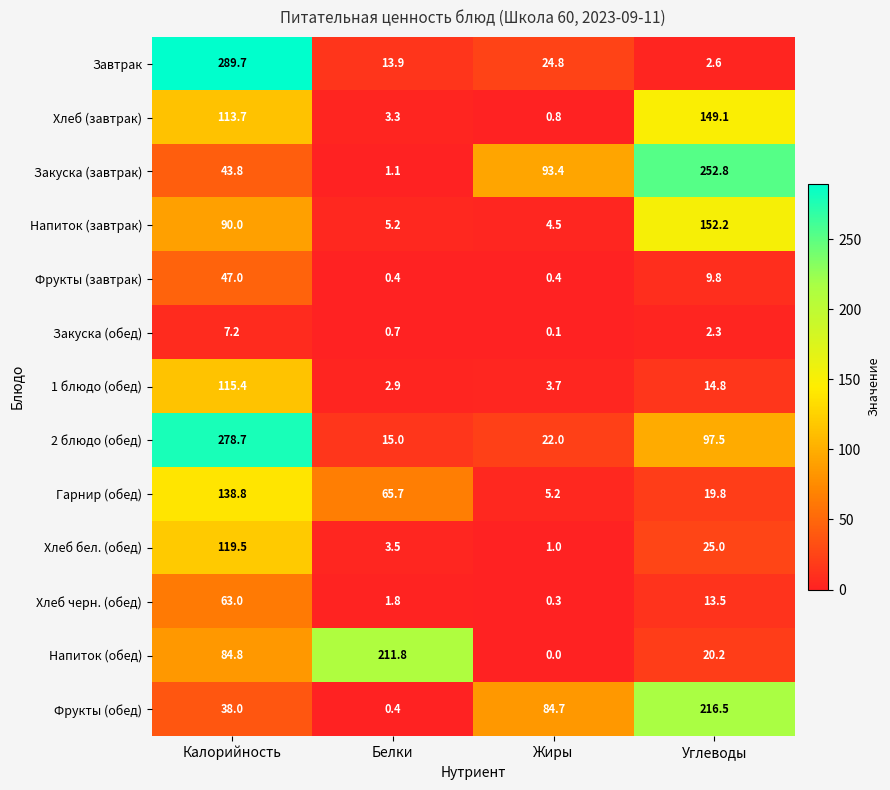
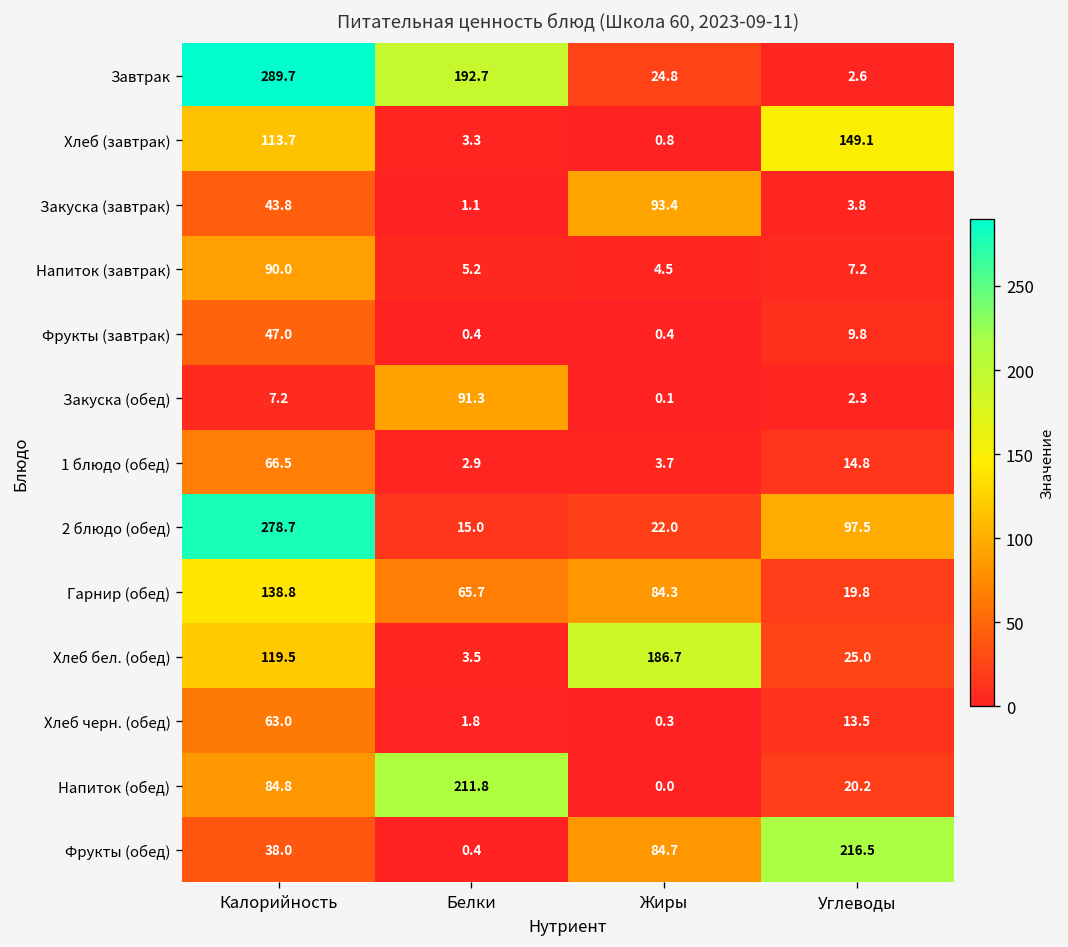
  {
    "Завтрак": {
      "Калорийность": 289.7,
-     "Белки": 13.9,
+     "Белки": 192.7,
      "Жиры": 24.8,
      "Углеводы": 2.6
    },
    "Хлеб (завтрак)": {
      "Калорийность": 113.7,
      "Белки": 3.3,
      "Жиры": 0.8,
      "Углеводы": 149.1
    },
    "Закуска (завтрак)": {
      "Калорийность": 43.8,
      "Белки": 1.1,
      "Жиры": 93.4,
-     "Углеводы": 252.8
+     "Углеводы": 3.8
    },
    "Напиток (завтрак)": {
      "Калорийность": 90.0,
      "Белки": 5.2,
      "Жиры": 4.5,
-     "Углеводы": 152.2
+     "Углеводы": 7.2
    },
    "Фрукты (завтрак)": {
      "Калорийность": 47.0,
      "Белки": 0.4,
      "Жиры": 0.4,
      "Углеводы": 9.8
    },
    "Закуска (обед)": {
      "Калорийность": 7.2,
-     "Белки": 0.7,
+     "Белки": 91.3,
      "Жиры": 0.1,
      "Углеводы": 2.3
    },
    "1 блюдо (обед)": {
-     "Калорийность": 115.4,
+     "Калорийность": 66.5,
      "Белки": 2.9,
      "Жиры": 3.7,
      "Углеводы": 14.8
    },
    "2 блюдо (обед)": {
      "Калорийность": 278.7,
      "Белки": 15.0,
      "Жиры": 22.0,
      "Углеводы": 97.5
    },
    "Гарнир (обед)": {
      "Калорийность": 138.8,
      "Белки": 65.7,
-     "Жиры": 5.2,
+     "Жиры": 84.3,
      "Углеводы": 19.8
    },
    "Хлеб бел. (обед)": {
      "Калорийность": 119.5,
      "Белки": 3.5,
-     "Жиры": 1.0,
+     "Жиры": 186.7,
      "Углеводы": 25.0
    },
    "Хлеб черн. (обед)": {
      "Калорийность": 63.0,
      "Белки": 1.8,
      "Жиры": 0.3,
      "Углеводы": 13.5
    },
    "Напиток (обед)": {
      "Калорийность": 84.8,
      "Белки": 211.8,
      "Жиры": 0.0,
      "Углеводы": 20.2
    },
    "Фрукты (обед)": {
      "Калорийность": 38.0,
      "Белки": 0.4,
      "Жиры": 84.7,
      "Углеводы": 216.5
    }
  }
